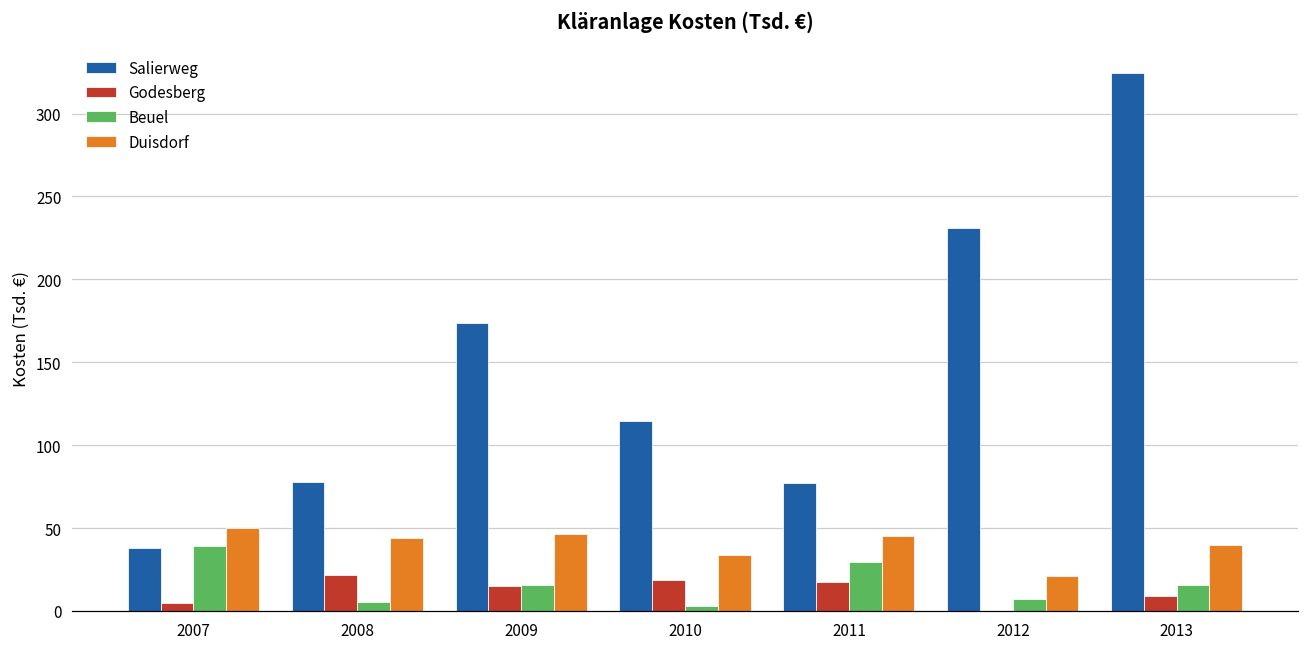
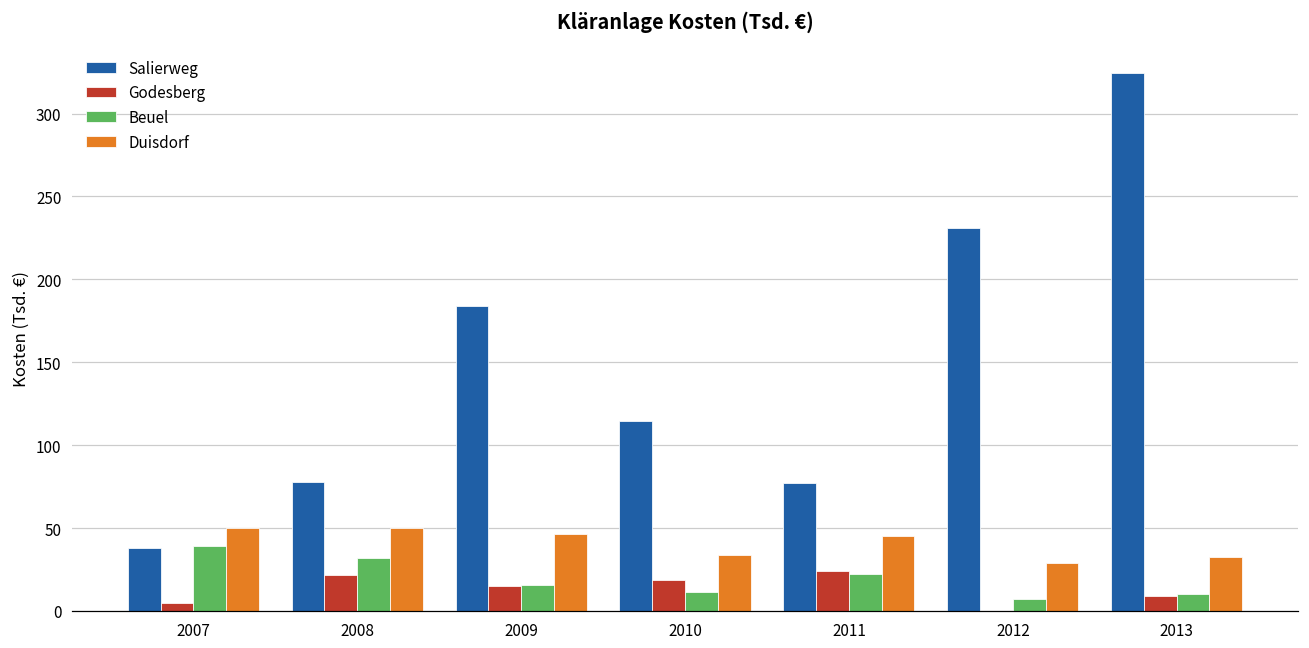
  {
    "Salierweg": {
      "2007": 38,
      "2008": 78,
-     "2009": 173,
+     "2009": 184,
      "2010": 114,
      "2011": 77,
      "2012": 231,
      "2013": 325
    },
    "Godesberg": {
      "2007": 4,
      "2008": 22,
      "2009": 15,
      "2010": 19,
-     "2011": 18,
+     "2011": 24,
      "2012": 0,
      "2013": 9
    },
    "Beuel": {
      "2007": 39,
-     "2008": 5,
+     "2008": 32,
      "2009": 15,
-     "2010": 3,
-     "2011": 29,
+     "2010": 11,
+     "2011": 22,
      "2012": 7,
-     "2013": 16
+     "2013": 10
    },
    "Duisdorf": {
      "2007": 50,
-     "2008": 44,
+     "2008": 50,
      "2009": 47,
      "2010": 34,
      "2011": 45,
-     "2012": 21,
-     "2013": 40
+     "2012": 29,
+     "2013": 32
    }
  }
